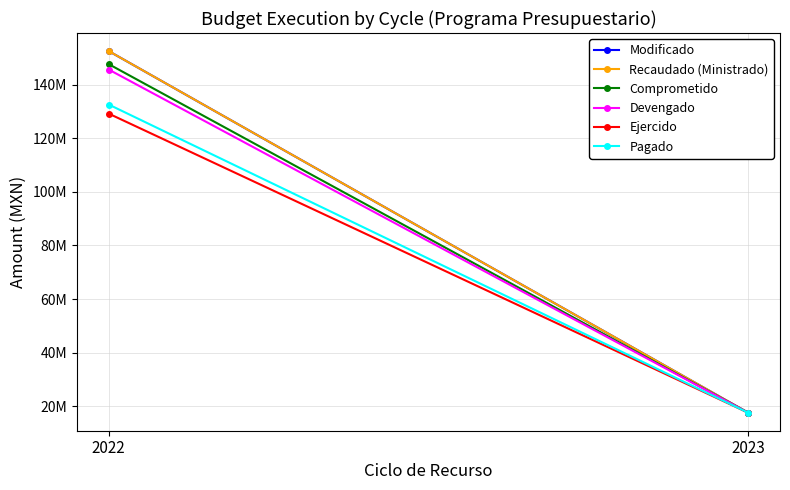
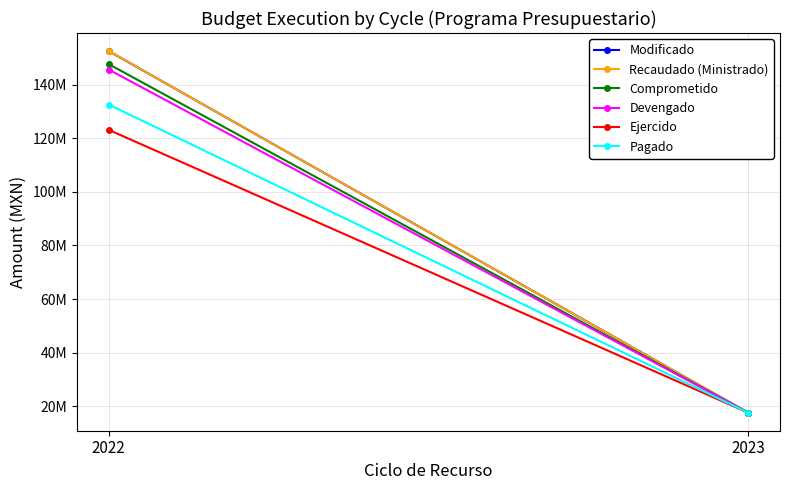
  {
    "Recaudado (Ministrado)": {
      "2022": 152000000
    },
    "Comprometido": {
      "2022": 148000000
    },
    "Devengado": {
      "2022": 146000000
    },
    "Ejercido": {
-     "2022": 129000000
+     "2022": 123000000
    },
    "Pagado": {
      "2022": 133000000
    }
  }
